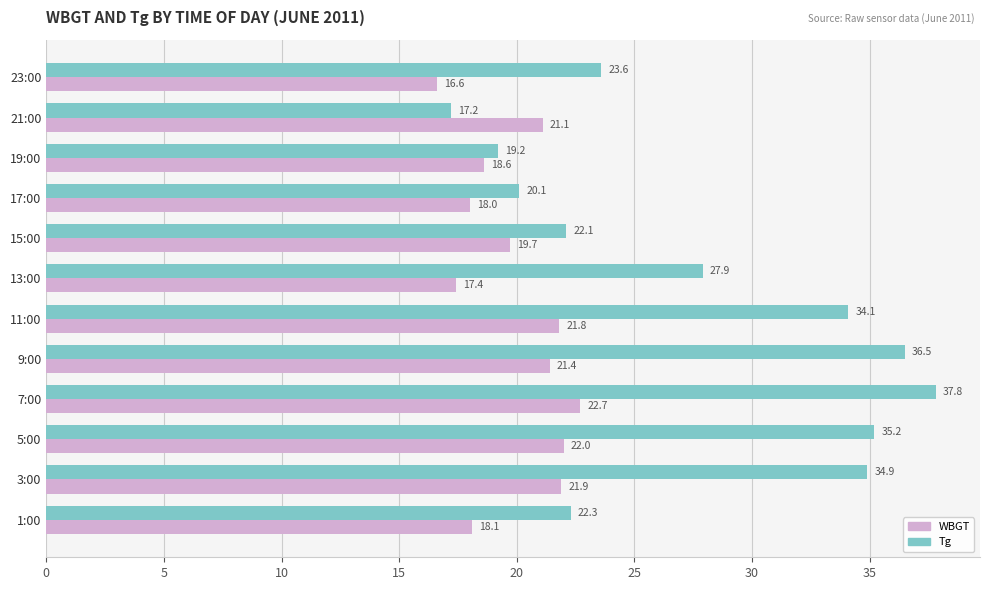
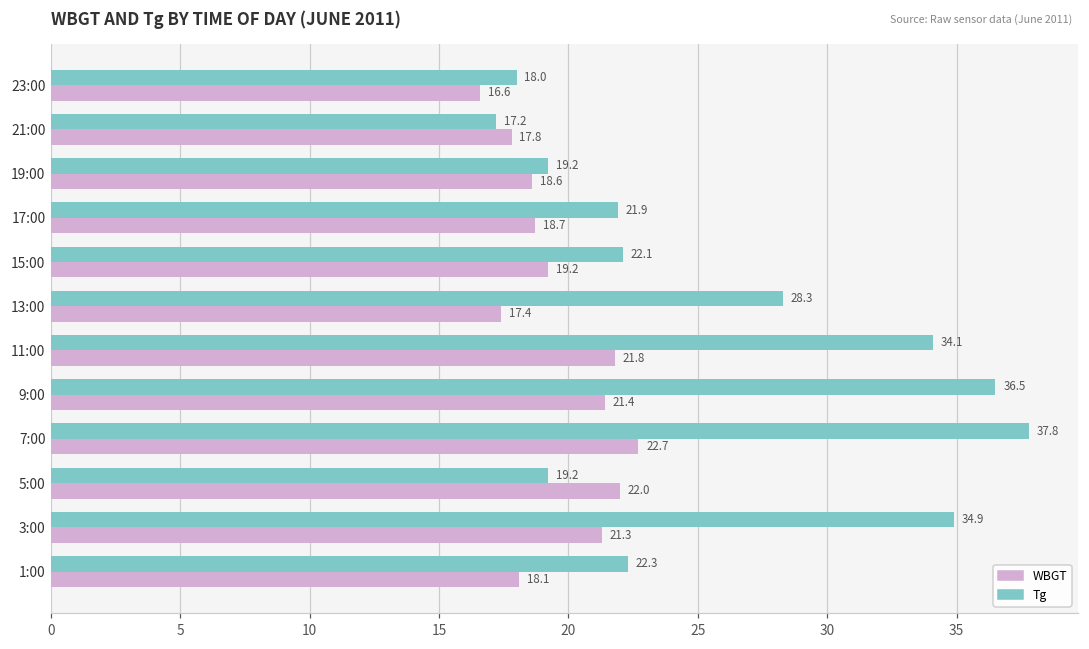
  {
    "Tg": {
-     "23:00": 23.6,
+     "23:00": 18.0,
      "21:00": 17.2,
      "19:00": 19.2,
-     "17:00": 20.1,
+     "17:00": 21.9,
      "15:00": 22.1,
-     "13:00": 27.9,
+     "13:00": 28.3,
      "11:00": 34.1,
      "9:00": 36.5,
      "7:00": 37.8,
-     "5:00": 35.2,
+     "5:00": 19.2,
      "3:00": 34.9,
      "1:00": 22.3
    },
    "WBGT": {
      "23:00": 16.6,
-     "21:00": 21.1,
+     "21:00": 17.8,
      "19:00": 18.6,
-     "17:00": 18.0,
-     "15:00": 19.7,
+     "17:00": 18.7,
+     "15:00": 19.2,
      "13:00": 17.4,
      "11:00": 21.8,
      "9:00": 21.4,
      "7:00": 22.7,
      "5:00": 22.0,
-     "3:00": 21.9,
+     "3:00": 21.3,
      "1:00": 18.1
    }
  }
